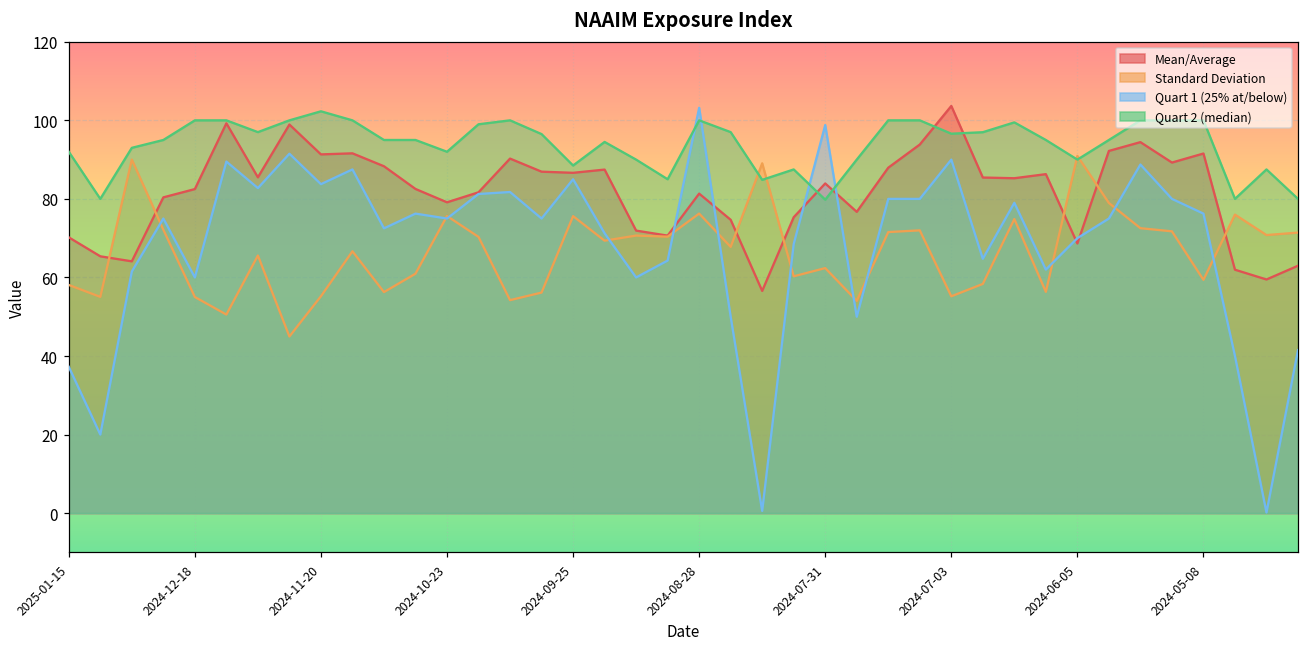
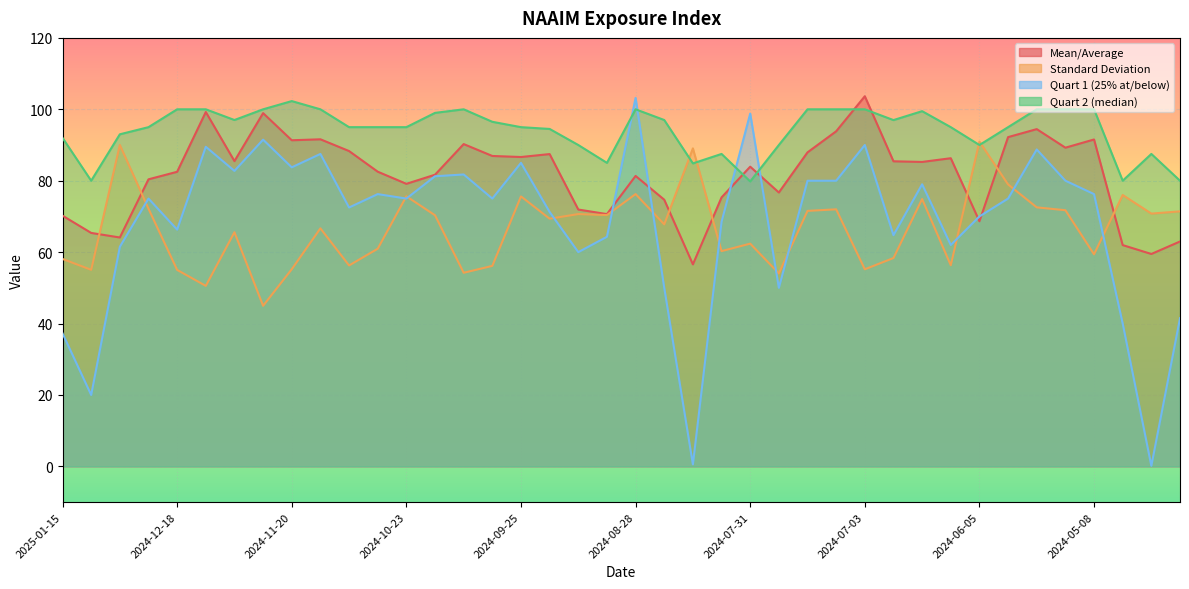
  {
    "Quart 1 (25% at/below)": {
      "2025-01-15": 37,
-     "2024-12-18": 60,
+     "2024-12-18": 66,
      "2024-11-20": 84,
      "2024-09-25": 85,
      "2024-08-28": 103,
      "2024-07-31": 99,
      "2024-07-03": 90,
      "2024-06-05": 70,
      "2024-05-08": 76
    },
    "Quart 2 (median)": {
      "2025-01-15": 92,
      "2024-12-18": 100,
      "2024-11-20": 102,
-     "2024-10-23": 92,
-     "2024-09-25": 89,
+     "2024-10-23": 95,
+     "2024-09-25": 95,
      "2024-08-28": 100,
      "2024-07-31": 80,
-     "2024-07-03": 97,
+     "2024-07-03": 100,
      "2024-06-05": 90
    }
  }
